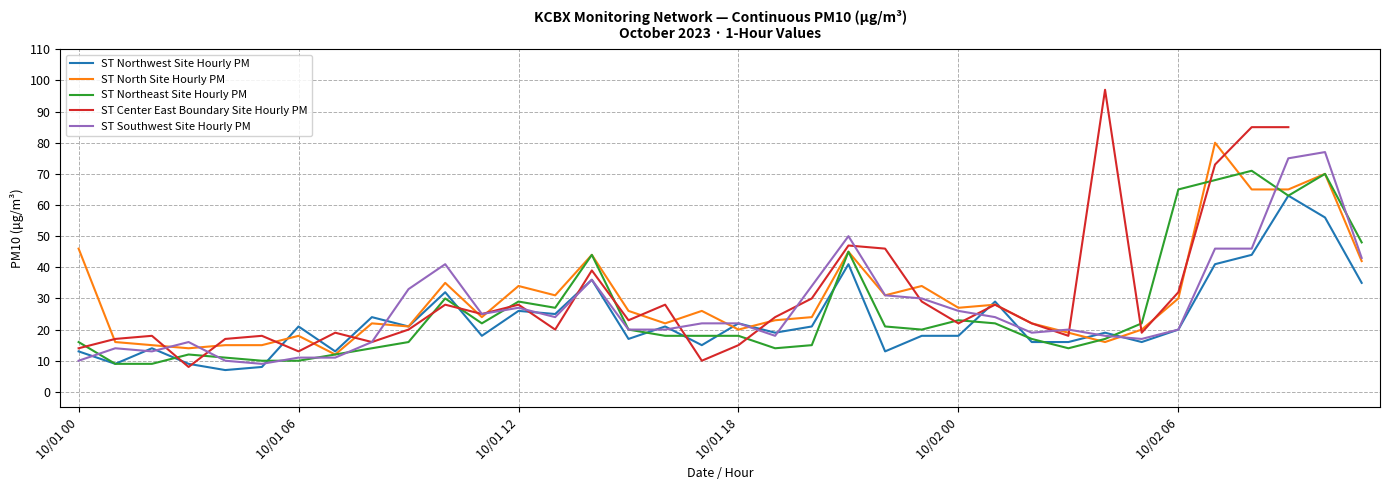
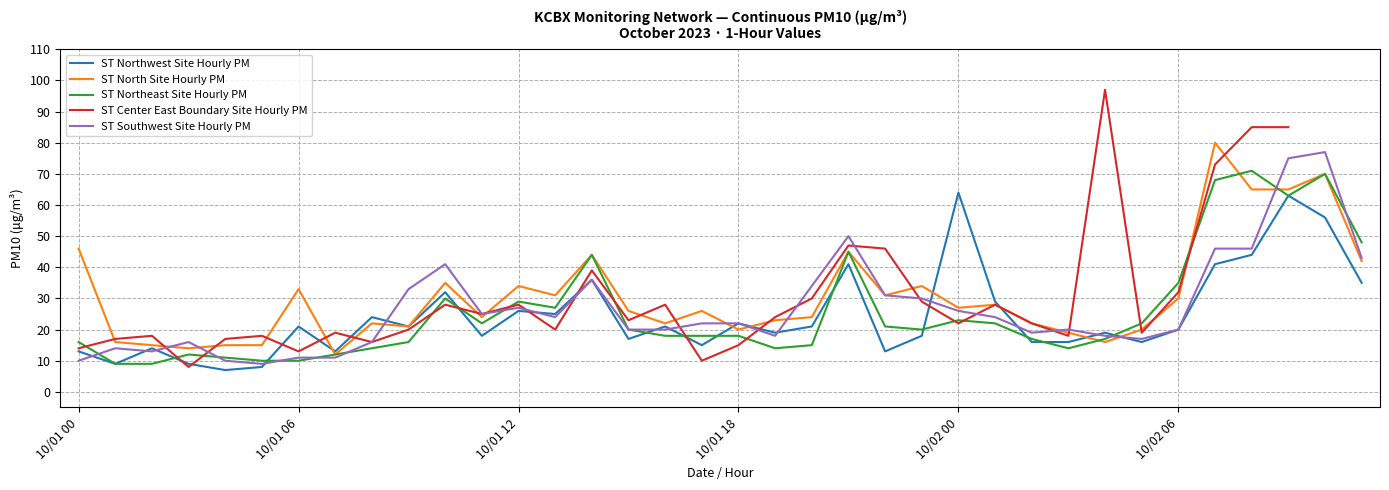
  {
    "ST Northwest Site Hourly PM": {
      "10/01 00": 13,
      "10/01 06": 21,
      "10/01 12": 26,
-     "10/02 00": 18
+     "10/02 00": 64
    },
    "ST North Site Hourly PM": {
      "10/01 00": 46,
-     "10/01 06": 18,
+     "10/01 06": 33,
      "10/01 12": 34,
      "10/01 18": 20,
      "10/02 00": 27,
      "10/02 06": 30
    },
    "ST Northeast Site Hourly PM": {
      "10/01 00": 16,
      "10/01 06": 10,
      "10/01 12": 29,
      "10/01 18": 18,
      "10/02 00": 23,
-     "10/02 06": 65
+     "10/02 06": 35
    },
    "ST Center East Boundary Site Hourly PM": {
      "10/01 00": 14,
      "10/01 06": 13,
      "10/01 12": 28,
      "10/01 18": 15,
      "10/02 00": 22,
      "10/02 06": 32
    },
    "ST Southwest Site Hourly PM": {
      "10/01 00": 10,
      "10/01 06": 11,
      "10/01 12": 27,
      "10/02 00": 26
    }
  }
